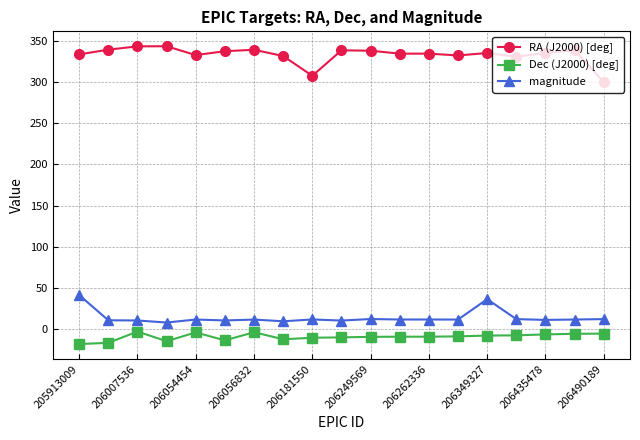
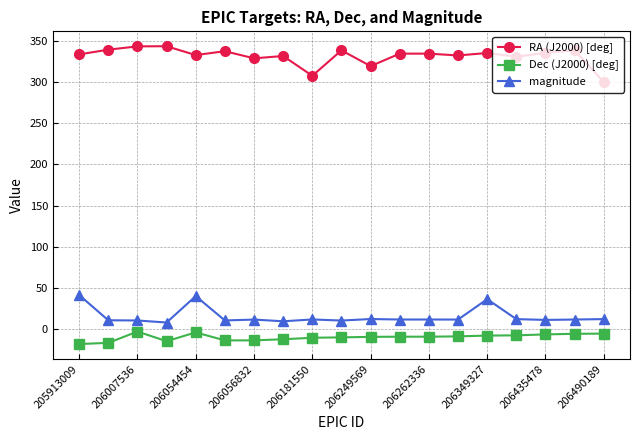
  {
    "RA (J2000) [deg]": {
      "205913009": 330,
      "206007536": 340,
      "206054454": 330,
-     "206056832": 340,
+     "206056832": 330,
      "206181550": 310,
-     "206249569": 340,
+     "206249569": 320,
      "206262336": 330,
      "206349327": 340
    },
    "Dec (J2000) [deg]": {
      "205913009": -20,
      "206007536": 0,
      "206054454": 0,
-     "206056832": 0,
+     "206056832": -10,
      "206181550": -10,
      "206249569": -10,
      "206262336": -10,
      "206349327": -10,
      "206435478": -10,
      "206490189": -10
    },
    "magnitude": {
      "205913009": 40,
      "206007536": 10,
-     "206054454": 10,
+     "206054454": 40,
      "206056832": 10,
      "206181550": 10,
      "206249569": 10,
      "206262336": 10,
      "206349327": 40,
      "206435478": 10,
      "206490189": 10
    }
  }
